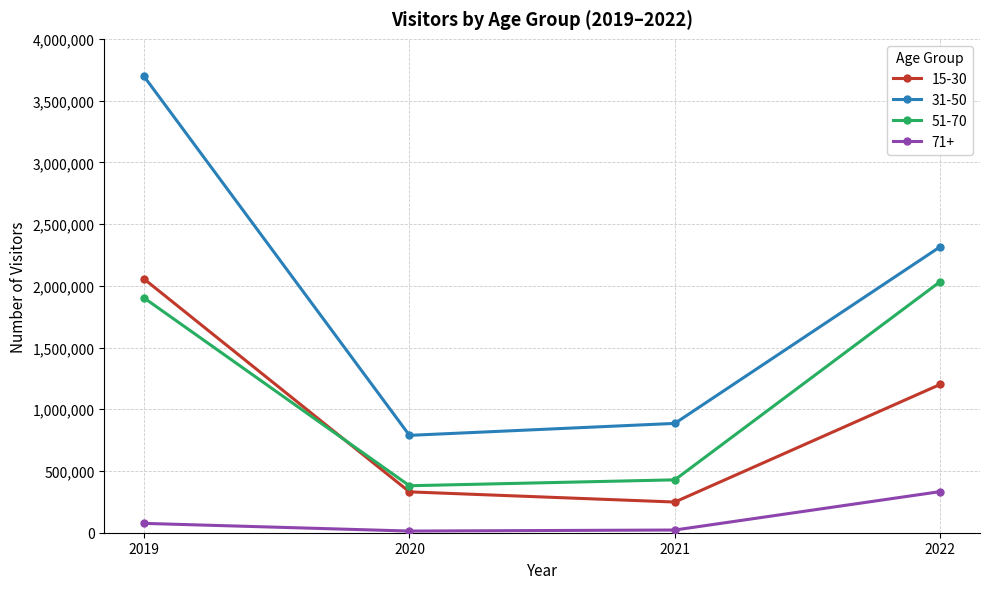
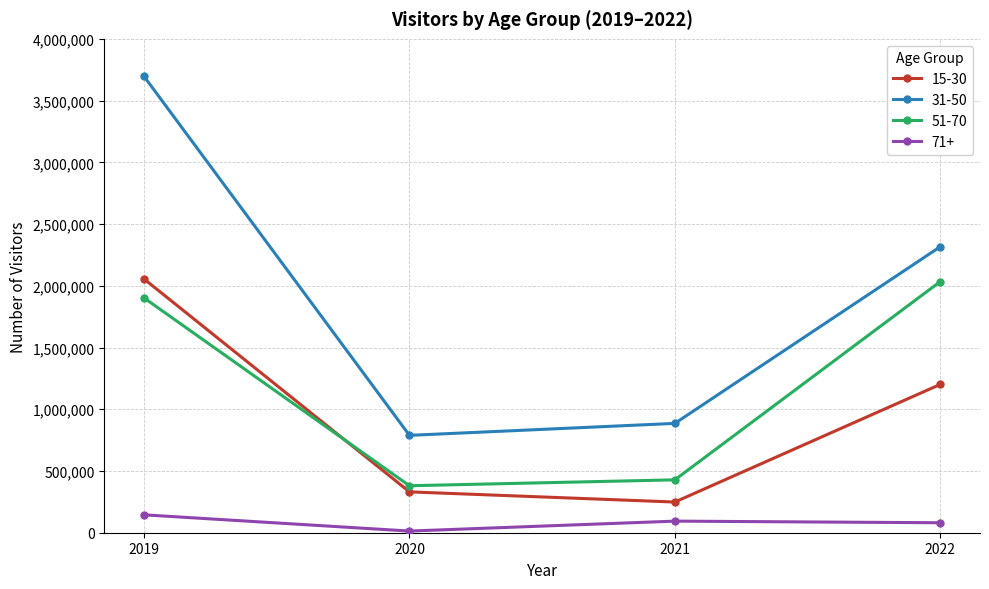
  {
    "15-30": {
      "2019": "2,050,000",
      "2020": "330,000",
      "2021": "250,000",
      "2022": "1,200,000"
    },
    "31-50": {
      "2019": "3,700,000",
      "2020": "790,000",
      "2021": "890,000",
      "2022": "2,320,000"
    },
    "51-70": {
      "2019": "1,900,000",
      "2020": "380,000",
      "2021": "430,000",
      "2022": "2,030,000"
    },
    "71+": {
-     "2019": "80,000",
+     "2019": "140,000",
      "2020": "10,000",
-     "2021": "20,000",
-     "2022": "330,000"
+     "2021": "90,000",
+     "2022": "80,000"
    }
  }
